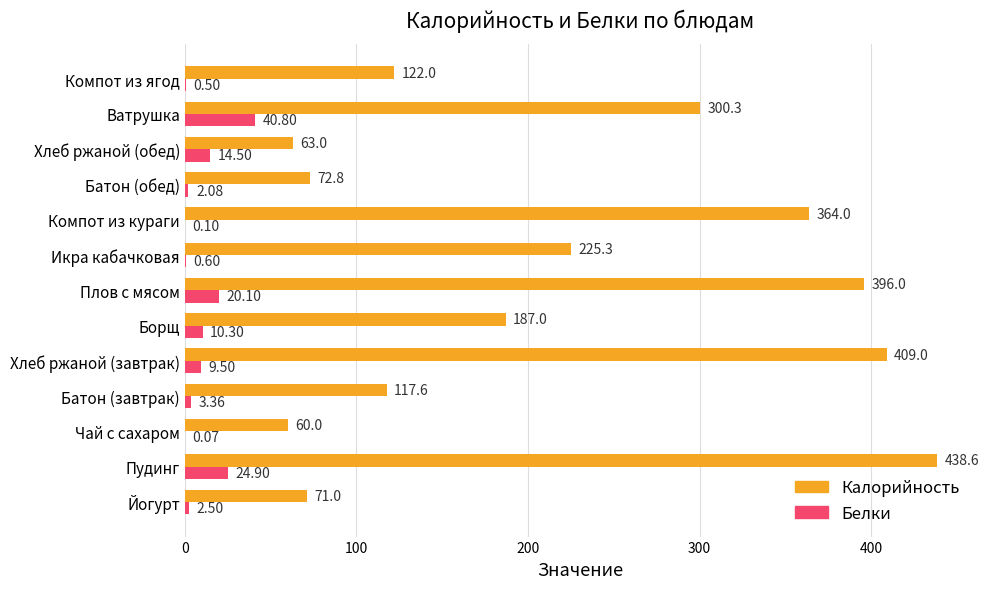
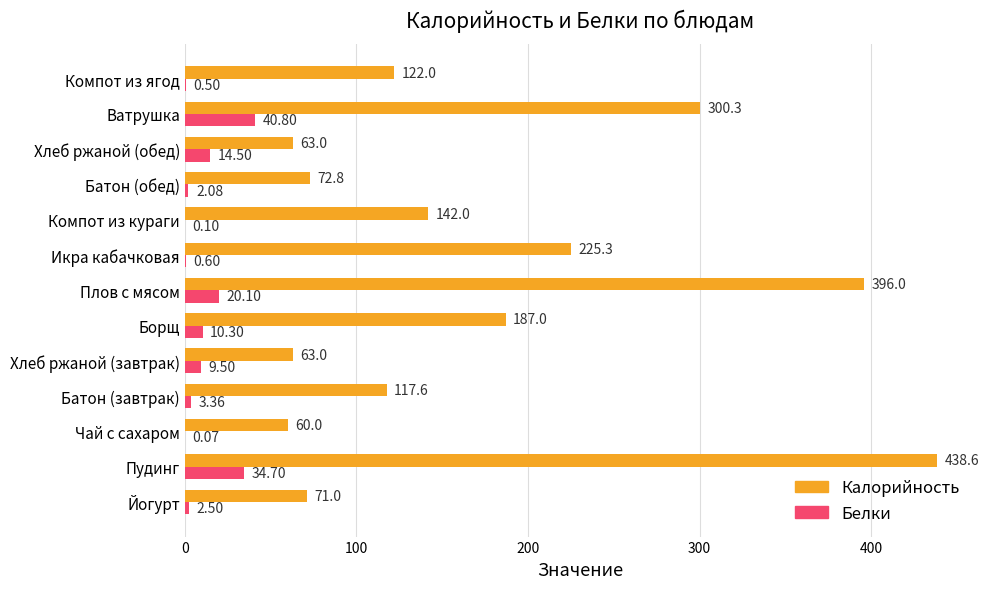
  {
    "Калорийность": {
      "Компот из ягод": 122.0,
      "Ватрушка": 300.3,
      "Хлеб ржаной (обед)": 63.0,
      "Батон (обед)": 72.8,
-     "Компот из кураги": 364.0,
+     "Компот из кураги": 142.0,
      "Икра кабачковая": 225.3,
      "Плов с мясом": 396.0,
      "Борщ": 187.0,
-     "Хлеб ржаной (завтрак)": 409.0,
+     "Хлеб ржаной (завтрак)": 63.0,
      "Батон (завтрак)": 117.6,
      "Чай с сахаром": 60.0,
      "Пудинг": 438.6,
      "Йогурт": 71.0
    },
    "Белки": {
      "Компот из ягод": 0.50,
      "Ватрушка": 40.80,
      "Хлеб ржаной (обед)": 14.50,
      "Батон (обед)": 2.08,
      "Компот из кураги": 0.10,
      "Икра кабачковая": 0.60,
      "Плов с мясом": 20.10,
      "Борщ": 10.30,
      "Хлеб ржаной (завтрак)": 9.50,
      "Батон (завтрак)": 3.36,
      "Чай с сахаром": 0.07,
-     "Пудинг": 24.90,
+     "Пудинг": 34.70,
      "Йогурт": 2.50
    }
  }
